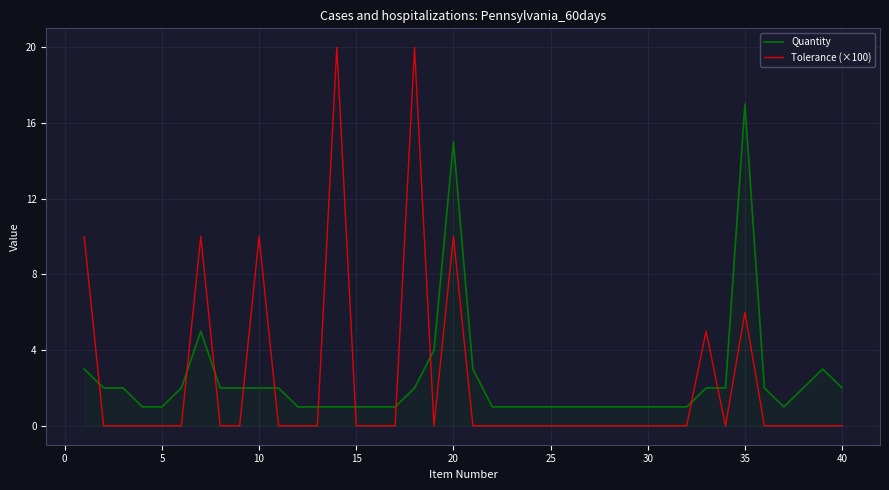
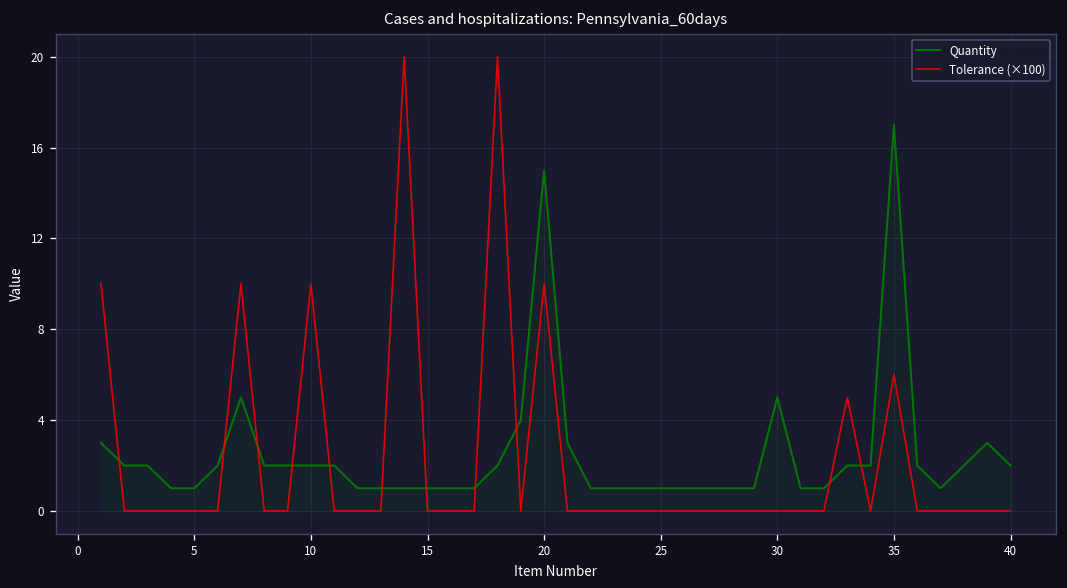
  {
    "Quantity": {
      "5": 1,
      "10": 2,
      "15": 1,
      "20": 15,
      "25": 1,
-     "30": 1,
+     "30": 5,
      "35": 17,
      "40": 2
    },
    "Tolerance (×100)": {
      "5": 0,
      "10": 10,
      "15": 0,
      "20": 10,
      "25": 0,
      "30": 0,
      "35": 6,
      "40": 0
    }
  }
